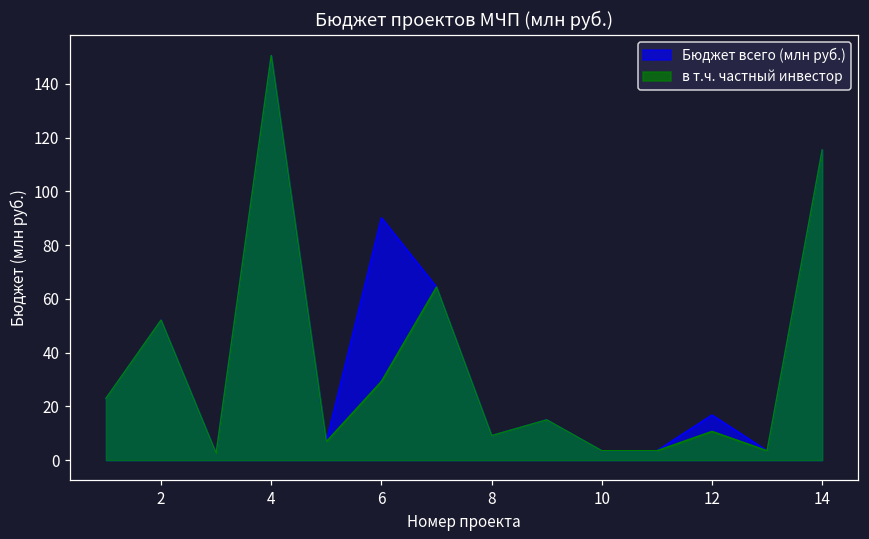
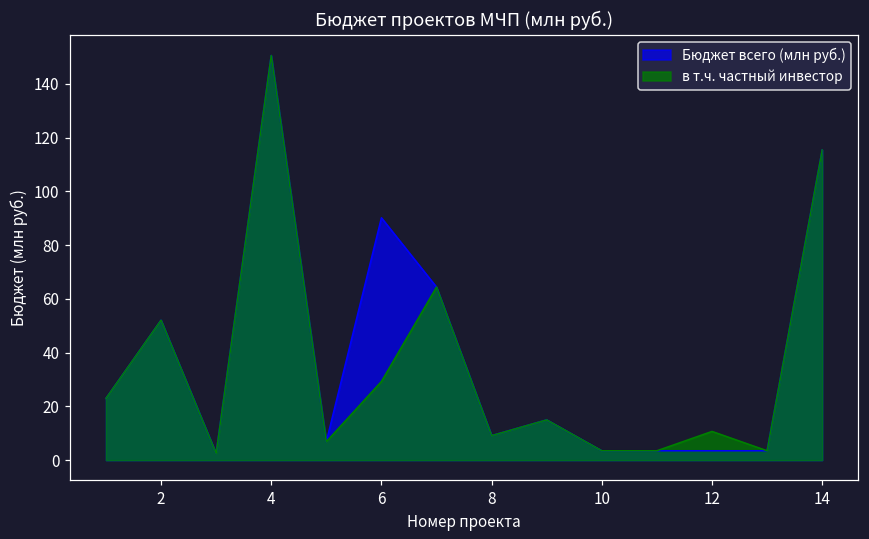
  {
    "Бюджет всего (млн руб.)": {
      "6": 90,
-     "12": 17
+     "12": 4
    },
    "в т.ч. частный инвестор": {
      "6": 29,
      "12": 11
    }
  }
